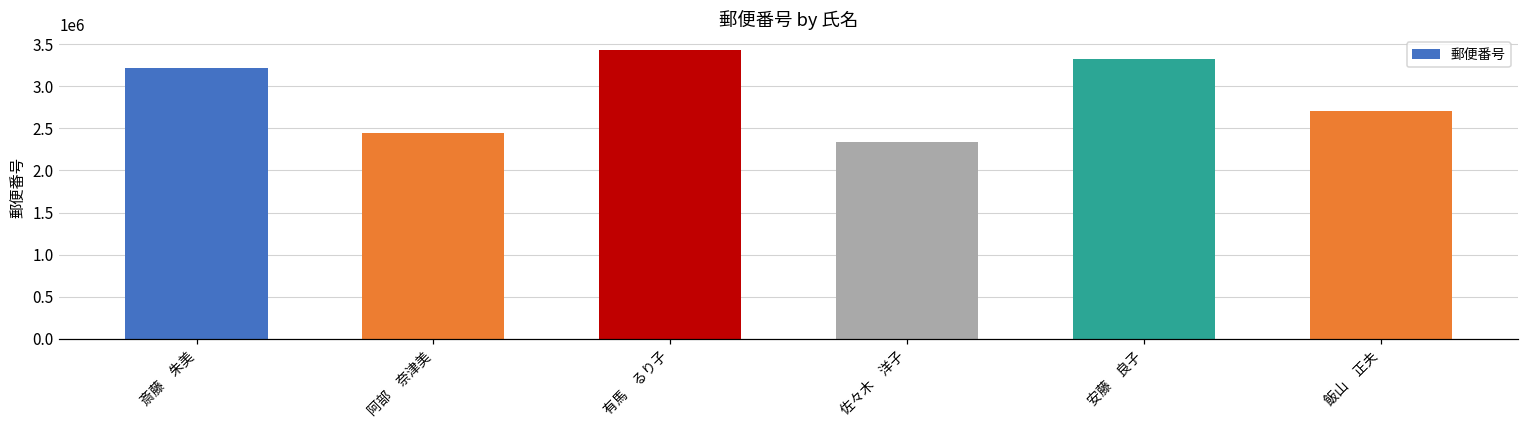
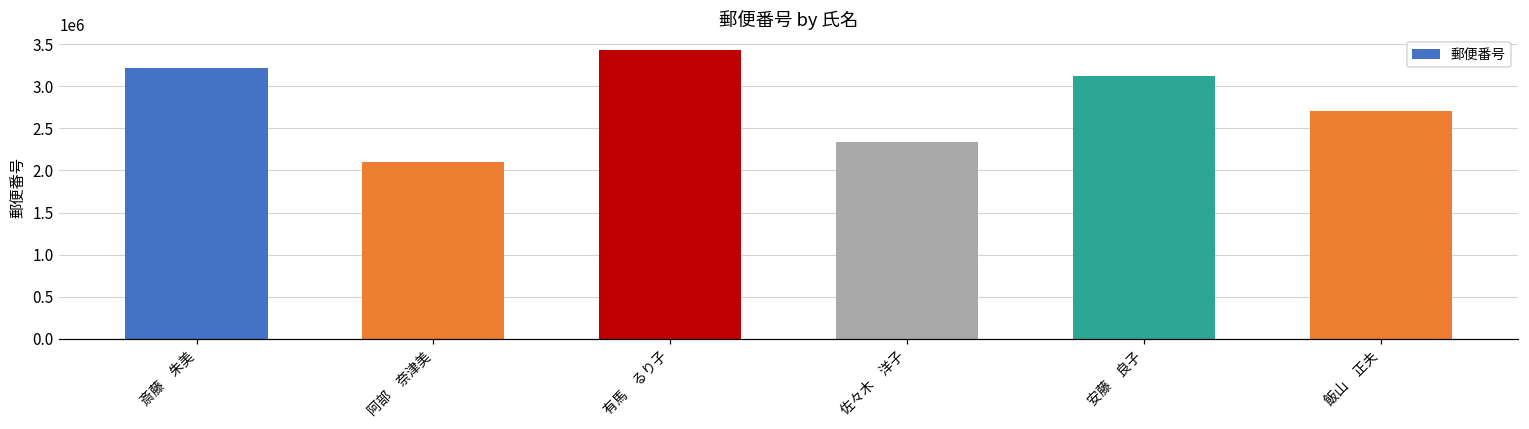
  {
    "斎藤 朱美": 3200000,
-   "阿部 奈津美": 2500000,
+   "阿部 奈津美": 2100000,
    "有馬 るり子": 3400000,
    "佐々木 洋子": 2300000,
-   "安藤 良子": 3300000,
+   "安藤 良子": 3100000,
    "飯山 正夫": 2700000
  }
